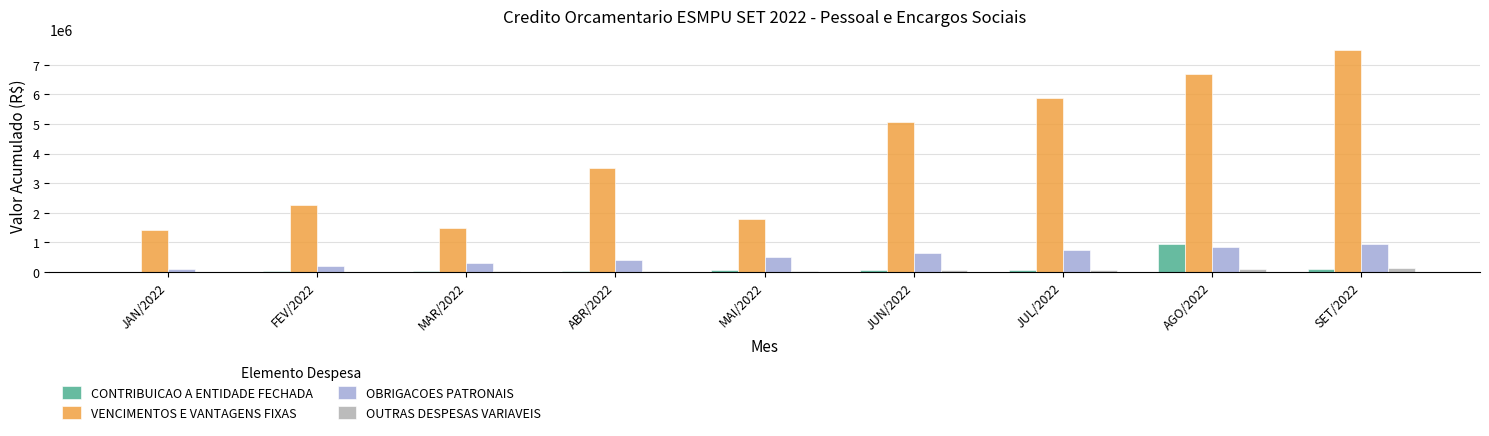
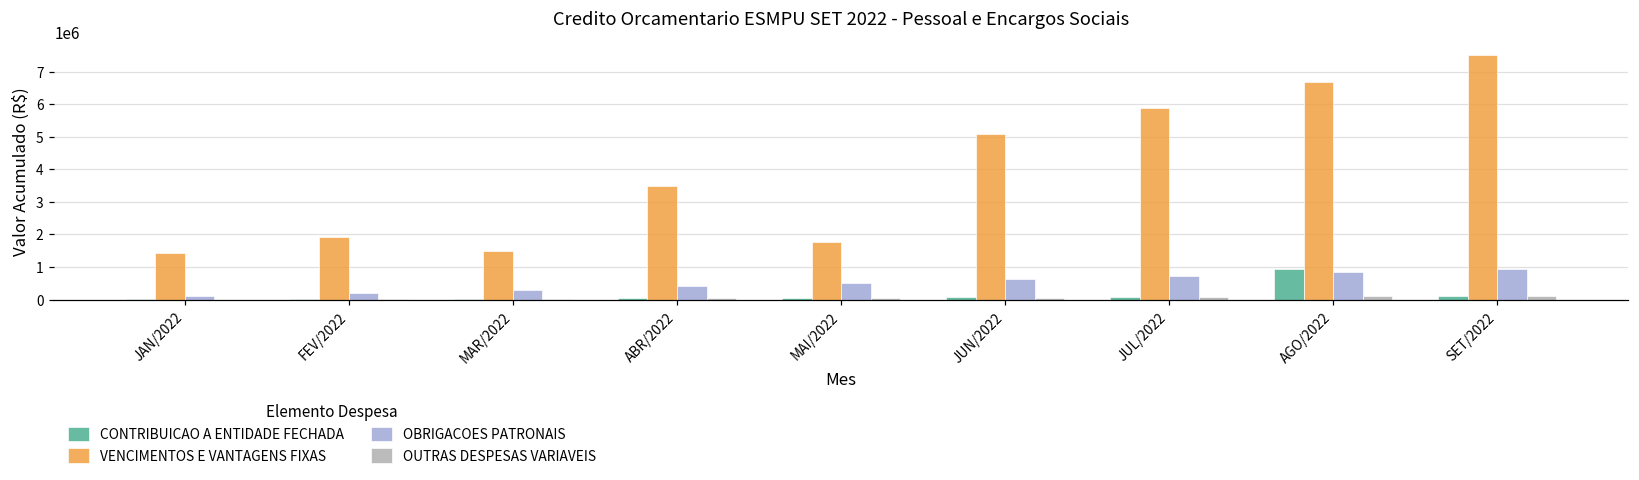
  {
    "CONTRIBUICAO A ENTIDADE FECHADA": {
      "AGO/2022": 900000,
      "SET/2022": 100000
    },
    "VENCIMENTOS E VANTAGENS FIXAS": {
      "JAN/2022": 1400000,
-     "FEV/2022": 2200000,
+     "FEV/2022": 1900000,
      "MAR/2022": 1500000,
      "ABR/2022": 3500000,
      "MAI/2022": 1800000,
      "JUN/2022": 5100000,
      "JUL/2022": 5900000,
      "AGO/2022": 6700000,
      "SET/2022": 7500000
    }
  }
